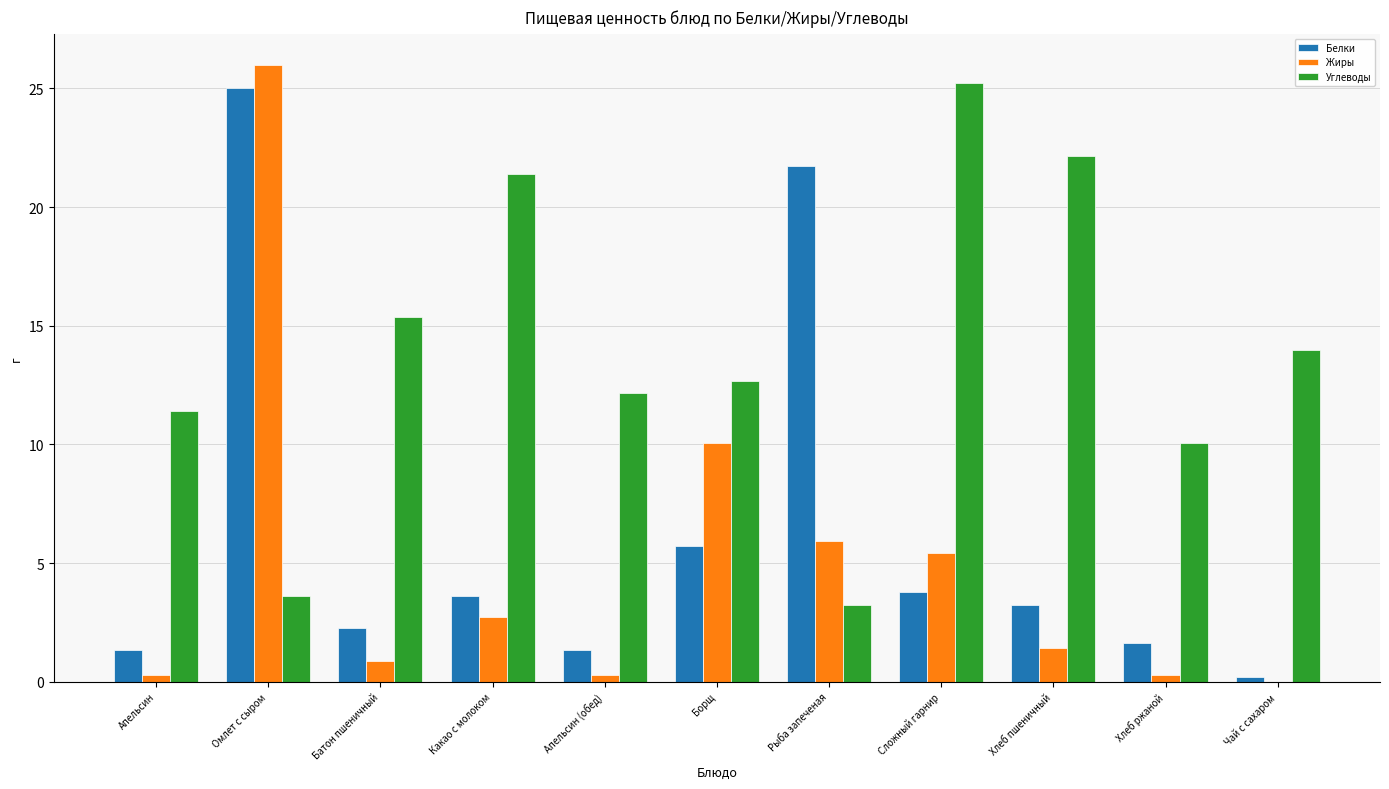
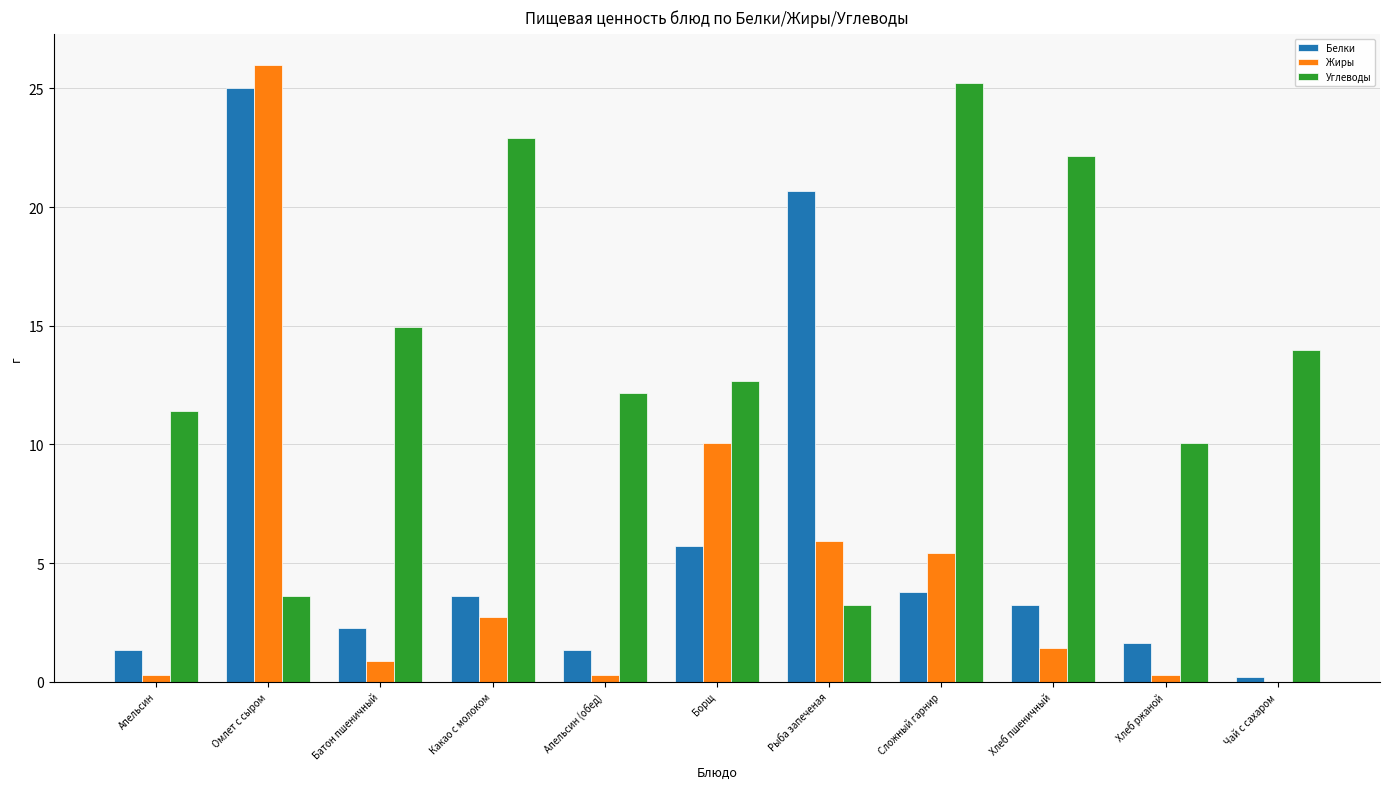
  {
    "Белки": {
      "Апельсин": 1.4,
      "Омлет с сыром": 25.0,
      "Батон пшеничный": 2.3,
      "Какао с молоком": 3.6,
      "Апельсин (обед)": 1.4,
      "Борщ": 5.7,
-     "Рыба запеченая": 21.7,
+     "Рыба запеченая": 20.7,
      "Сложный гарнир": 3.8,
      "Хлеб пшеничный": 3.3,
      "Хлеб ржаной": 1.7,
      "Чай с сахаром": 0.2
    },
    "Жиры": {
      "Апельсин": 0.3,
      "Омлет с сыром": 26.0,
      "Батон пшеничный": 0.9,
      "Какао с молоком": 2.7,
      "Апельсин (обед)": 0.3,
      "Борщ": 10.1,
      "Рыба запеченая": 5.9,
      "Сложный гарнир": 5.4,
      "Хлеб пшеничный": 1.4,
      "Хлеб ржаной": 0.3,
      "Чай с сахаром": 0.0
    },
    "Углеводы": {
      "Апельсин": 11.4,
      "Омлет с сыром": 3.6,
-     "Батон пшеничный": 15.4,
-     "Какао с молоком": 21.4,
+     "Батон пшеничный": 14.9,
+     "Какао с молоком": 22.9,
      "Апельсин (обед)": 12.2,
      "Борщ": 12.7,
      "Рыба запеченая": 3.2,
      "Сложный гарнир": 25.2,
      "Хлеб пшеничный": 22.1,
      "Хлеб ржаной": 10.1,
      "Чай с сахаром": 14.0
    }
  }
